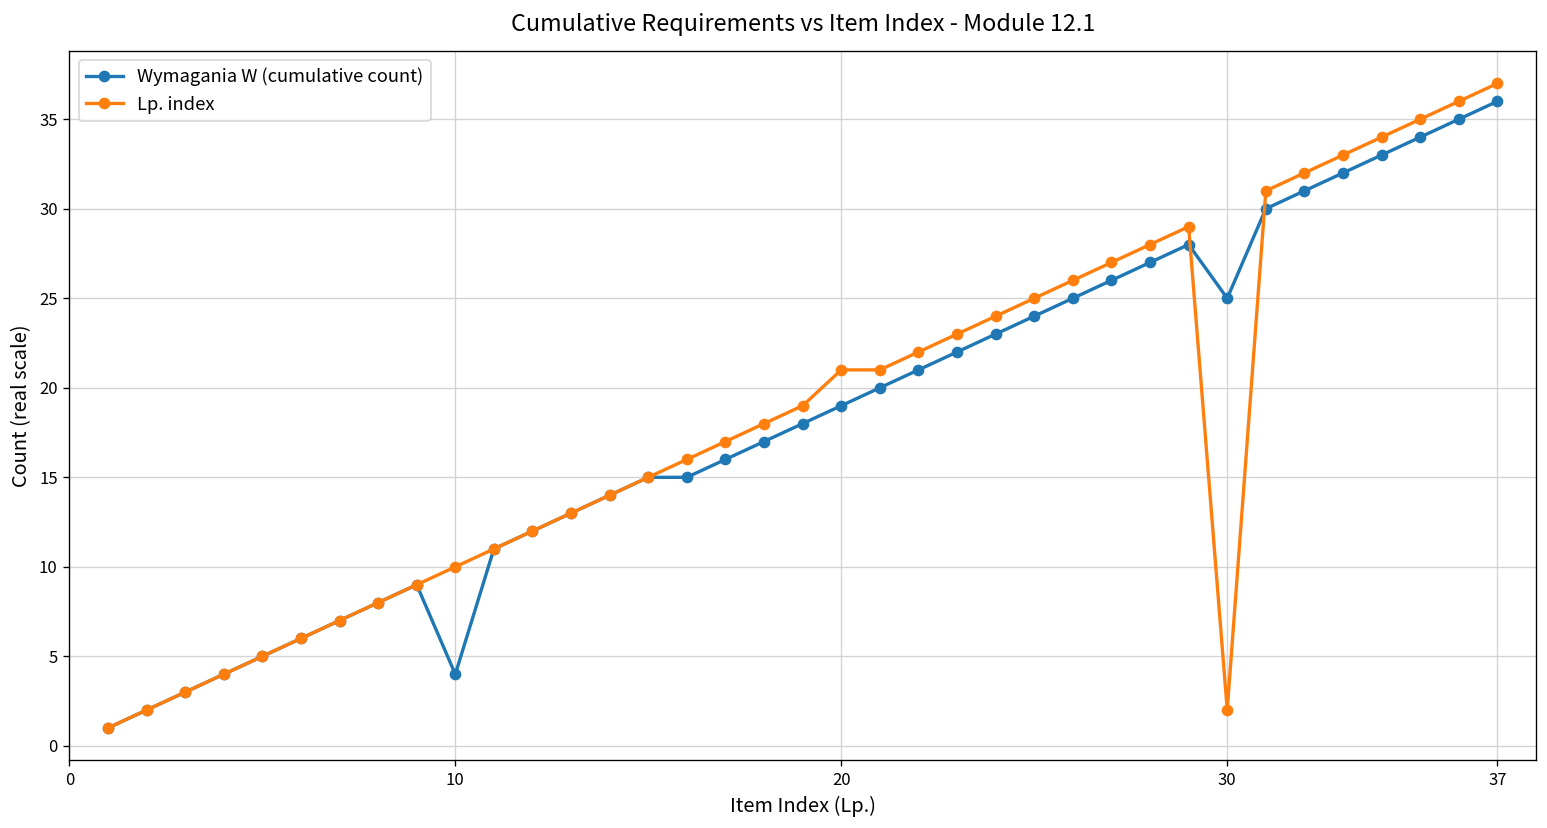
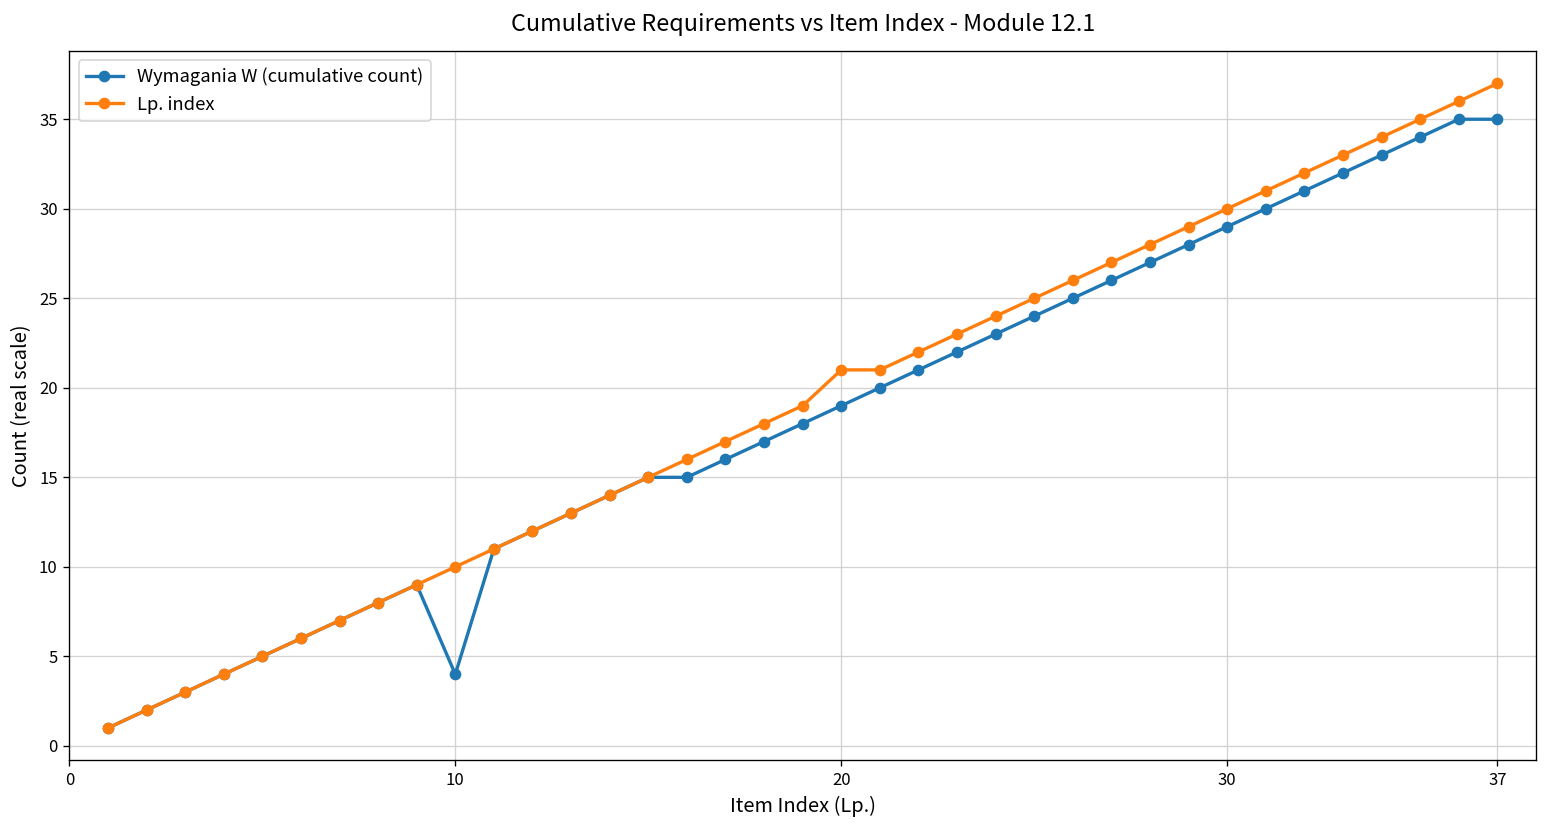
  {
    "Wymagania W (cumulative count)": {
      "10": 4,
      "20": 19,
-     "30": 25,
-     "37": 36
+     "30": 29,
+     "37": 35
    },
    "Lp. index": {
      "10": 10,
      "20": 21,
-     "30": 2,
+     "30": 30,
      "37": 37
    }
  }
